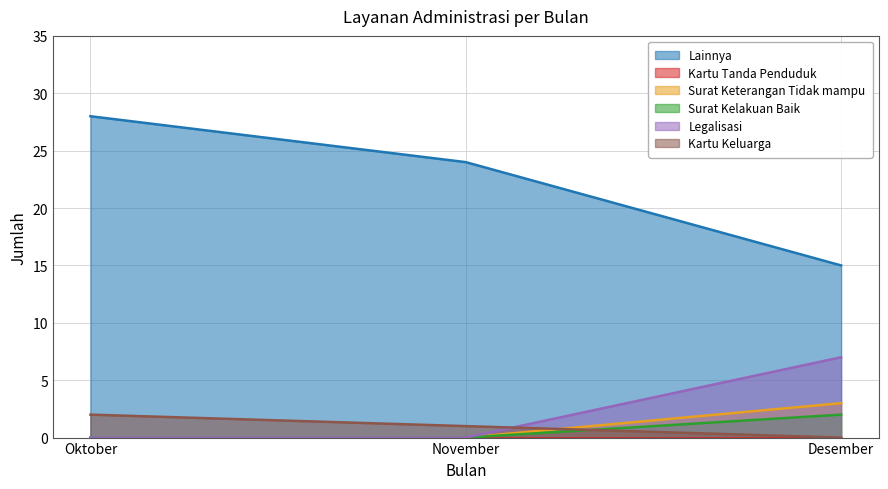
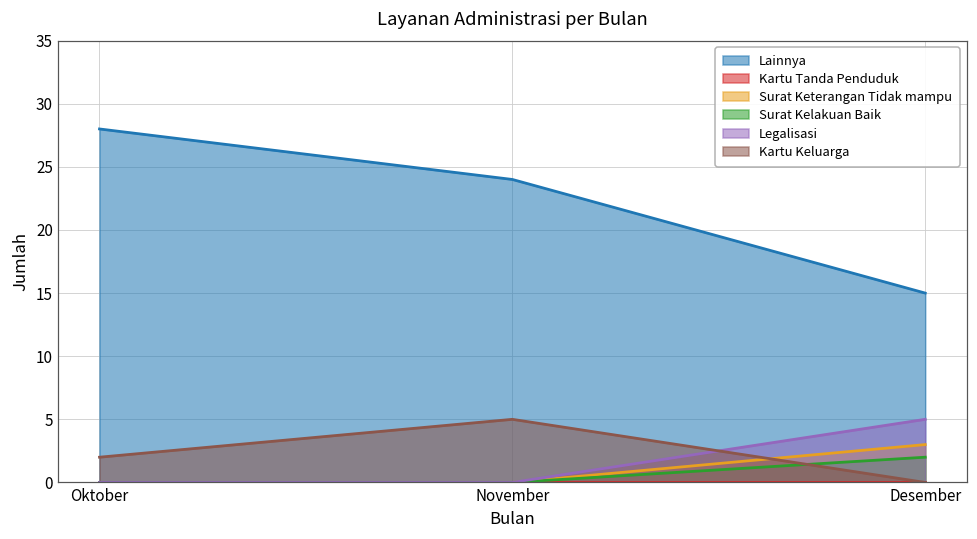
  {
    "Lainnya": {
      "Oktober": 28,
      "November": 24,
      "Desember": 15
    },
    "Surat Keterangan Tidak mampu": {
      "Desember": 3
    },
    "Surat Kelakuan Baik": {
      "Desember": 2
    },
    "Legalisasi": {
-     "Desember": 7
+     "Desember": 5
    },
    "Kartu Keluarga": {
      "Oktober": 2,
-     "November": 1
+     "November": 5
    }
  }
